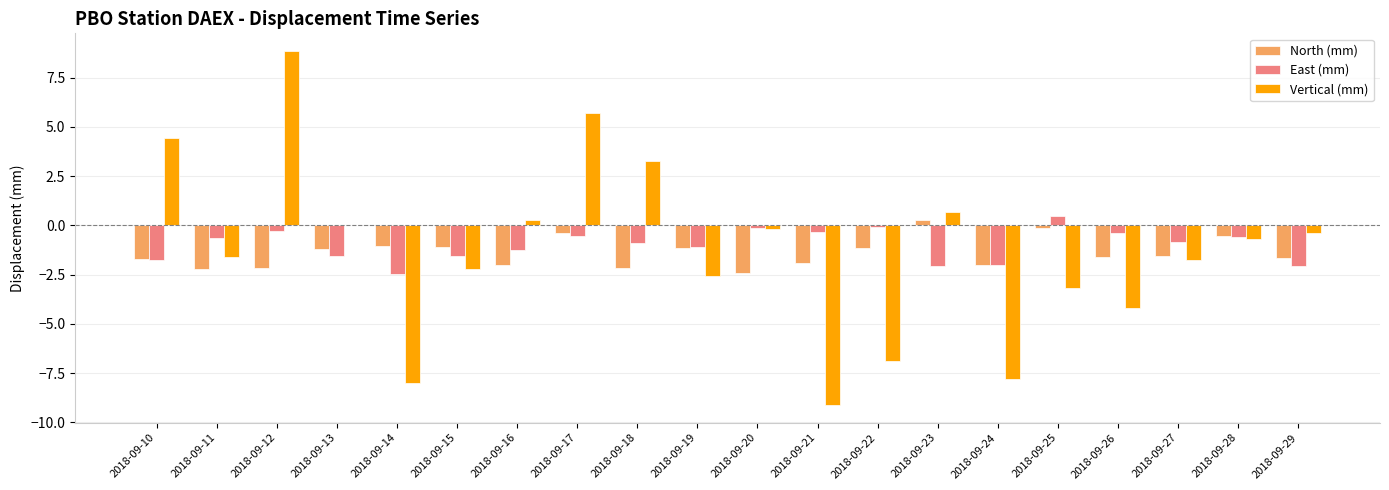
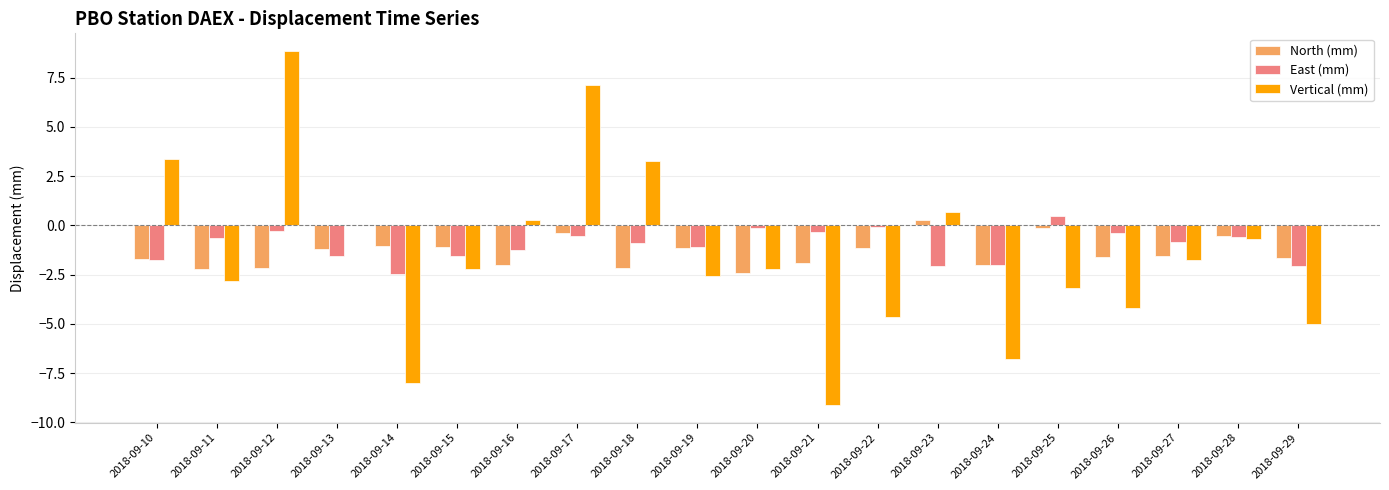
  {
    "Vertical (mm)": {
-     "2018-09-10": 4.4,
-     "2018-09-11": -1.6,
+     "2018-09-10": 3.4,
+     "2018-09-11": -2.8,
      "2018-09-12": 8.9,
      "2018-09-13": 0.0,
      "2018-09-14": -8.0,
      "2018-09-15": -2.2,
      "2018-09-16": 0.3,
-     "2018-09-17": 5.7,
+     "2018-09-17": 7.2,
      "2018-09-18": 3.3,
      "2018-09-19": -2.6,
-     "2018-09-20": -0.2,
+     "2018-09-20": -2.2,
      "2018-09-21": -9.1,
-     "2018-09-22": -6.9,
+     "2018-09-22": -4.6,
      "2018-09-23": 0.7,
-     "2018-09-24": -7.8,
+     "2018-09-24": -6.8,
      "2018-09-25": -3.2,
      "2018-09-26": -4.2,
      "2018-09-27": -1.7,
      "2018-09-28": -0.7,
-     "2018-09-29": -0.4
+     "2018-09-29": -5.0
    }
  }
